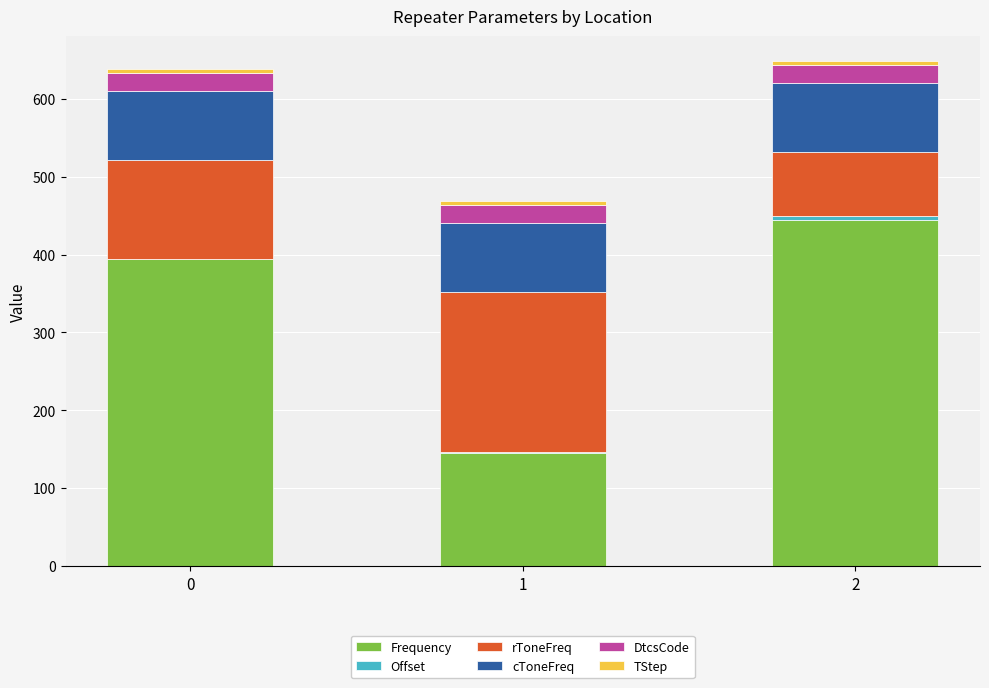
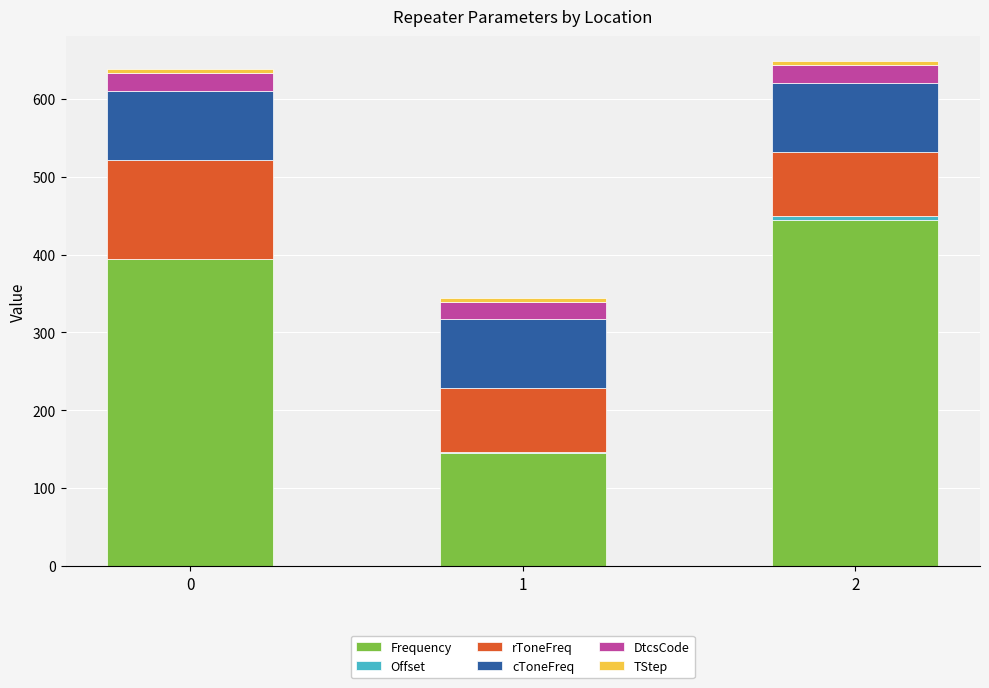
  {
    "Frequency": {
      "0": 390,
      "1": 150,
      "2": 440
    },
    "Offset": {
      "2": 10
    },
    "rToneFreq": {
      "0": 130,
-     "1": 210,
+     "1": 80,
      "2": 80
    },
    "cToneFreq": {
      "0": 90,
      "1": 90,
      "2": 90
    },
    "DtcsCode": {
      "0": 20,
      "1": 20,
      "2": 20
    },
    "TStep": {
      "0": 10,
      "1": 10,
      "2": 10
    }
  }
